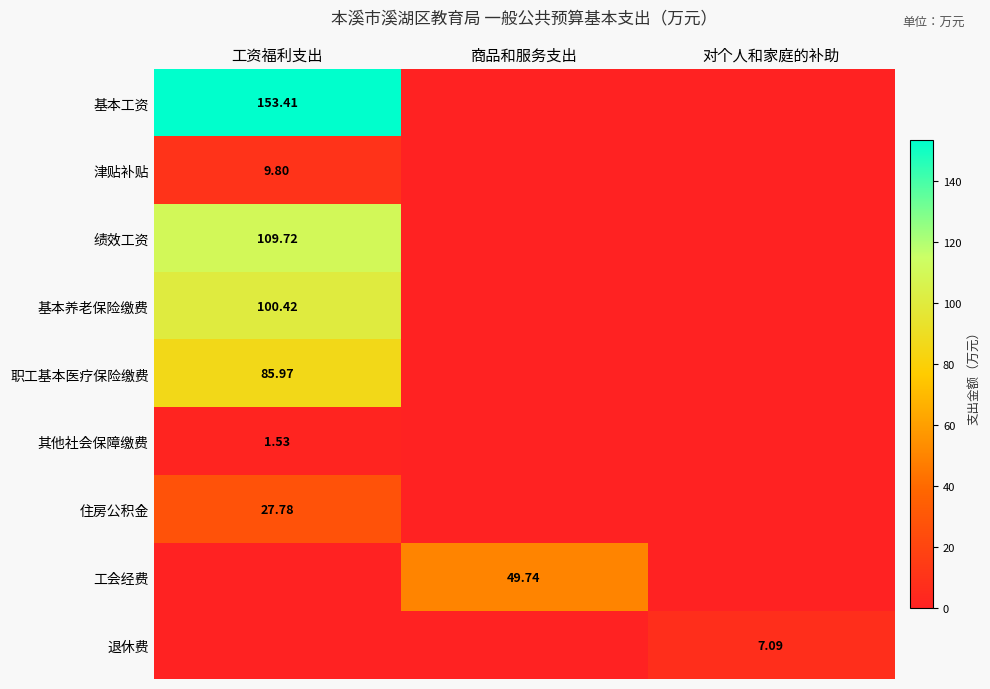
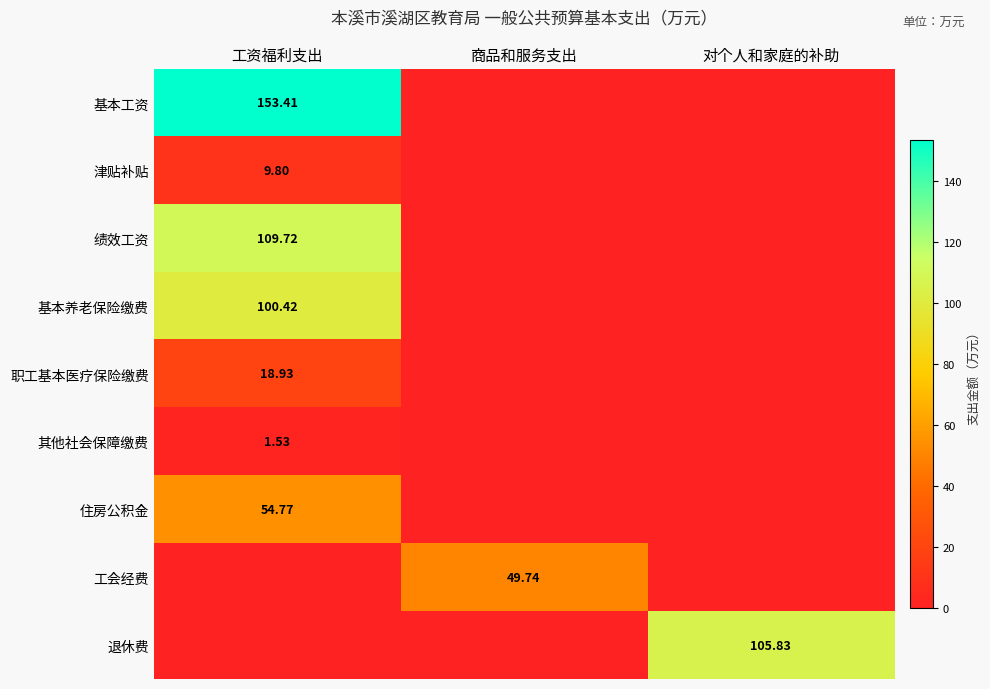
  {
    "基本工资": {
      "工资福利支出": 153.41
    },
    "津贴补贴": {
      "工资福利支出": 9.80
    },
    "绩效工资": {
      "工资福利支出": 109.72
    },
    "基本养老保险缴费": {
      "工资福利支出": 100.42
    },
    "职工基本医疗保险缴费": {
-     "工资福利支出": 85.97
+     "工资福利支出": 18.93
    },
    "其他社会保障缴费": {
      "工资福利支出": 1.53
    },
    "住房公积金": {
-     "工资福利支出": 27.78
+     "工资福利支出": 54.77
    },
    "工会经费": {
      "商品和服务支出": 49.74
    },
    "退休费": {
-     "对个人和家庭的补助": 7.09
+     "对个人和家庭的补助": 105.83
    }
  }
